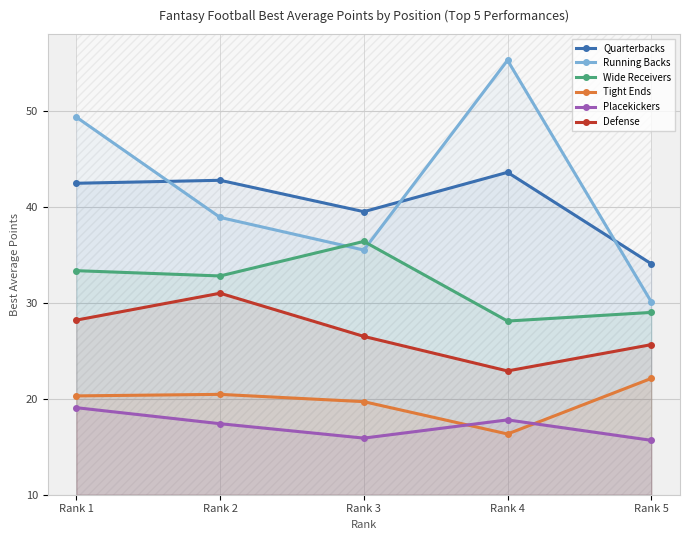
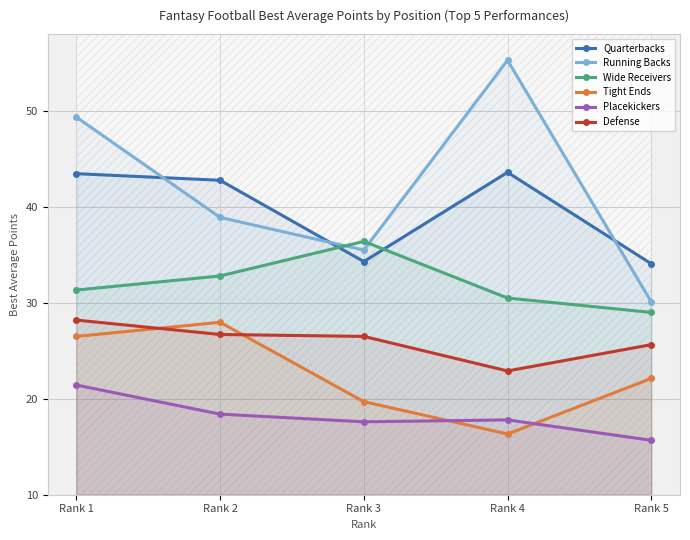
  {
    "Quarterbacks": {
-     "Rank 1": 42,
+     "Rank 1": 43,
      "Rank 2": 43,
-     "Rank 3": 40,
+     "Rank 3": 34,
      "Rank 4": 44,
      "Rank 5": 34
    },
    "Running Backs": {
      "Rank 1": 49,
      "Rank 2": 39,
      "Rank 3": 36,
      "Rank 4": 55,
      "Rank 5": 30
    },
    "Wide Receivers": {
-     "Rank 1": 33,
+     "Rank 1": 31,
      "Rank 2": 33,
      "Rank 3": 36,
-     "Rank 4": 28,
+     "Rank 4": 31,
      "Rank 5": 29
    },
    "Tight Ends": {
-     "Rank 1": 20,
-     "Rank 2": 20,
+     "Rank 1": 27,
+     "Rank 2": 28,
      "Rank 3": 20,
      "Rank 4": 16,
      "Rank 5": 22
    },
    "Placekickers": {
-     "Rank 1": 19,
-     "Rank 2": 17,
-     "Rank 3": 16,
+     "Rank 1": 21,
+     "Rank 2": 18,
+     "Rank 3": 18,
      "Rank 4": 18,
      "Rank 5": 16
    },
    "Defense": {
      "Rank 1": 28,
-     "Rank 2": 31,
+     "Rank 2": 27,
      "Rank 3": 27,
      "Rank 4": 23,
      "Rank 5": 26
    }
  }
